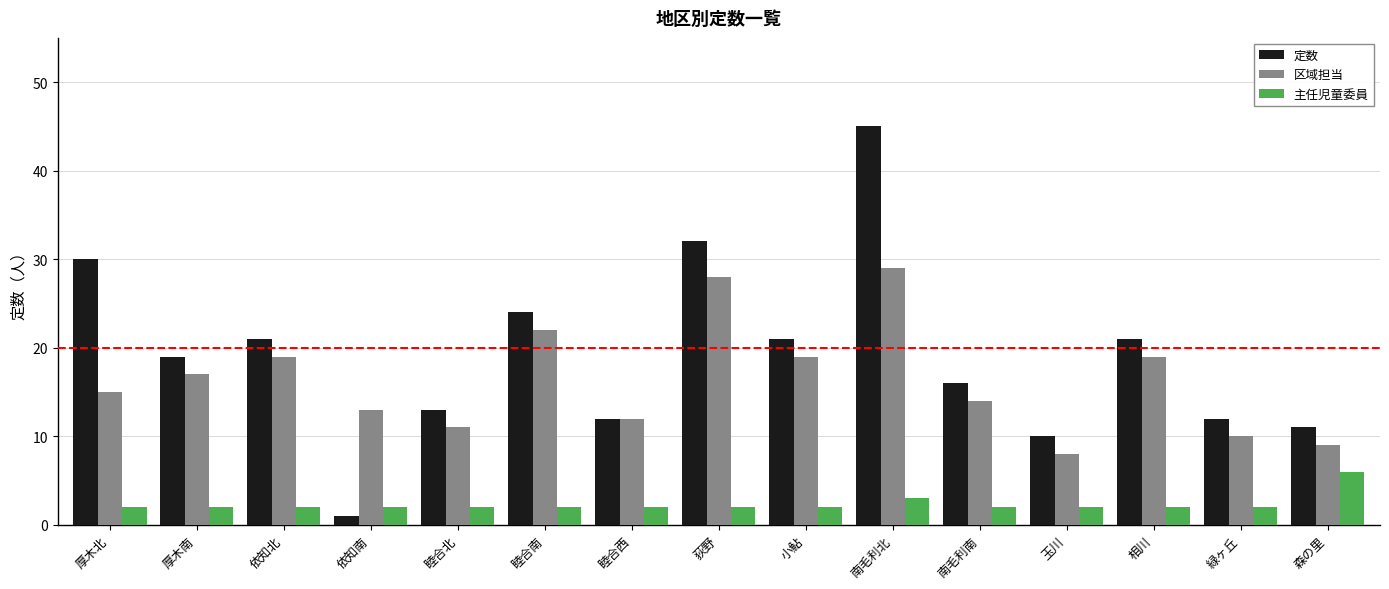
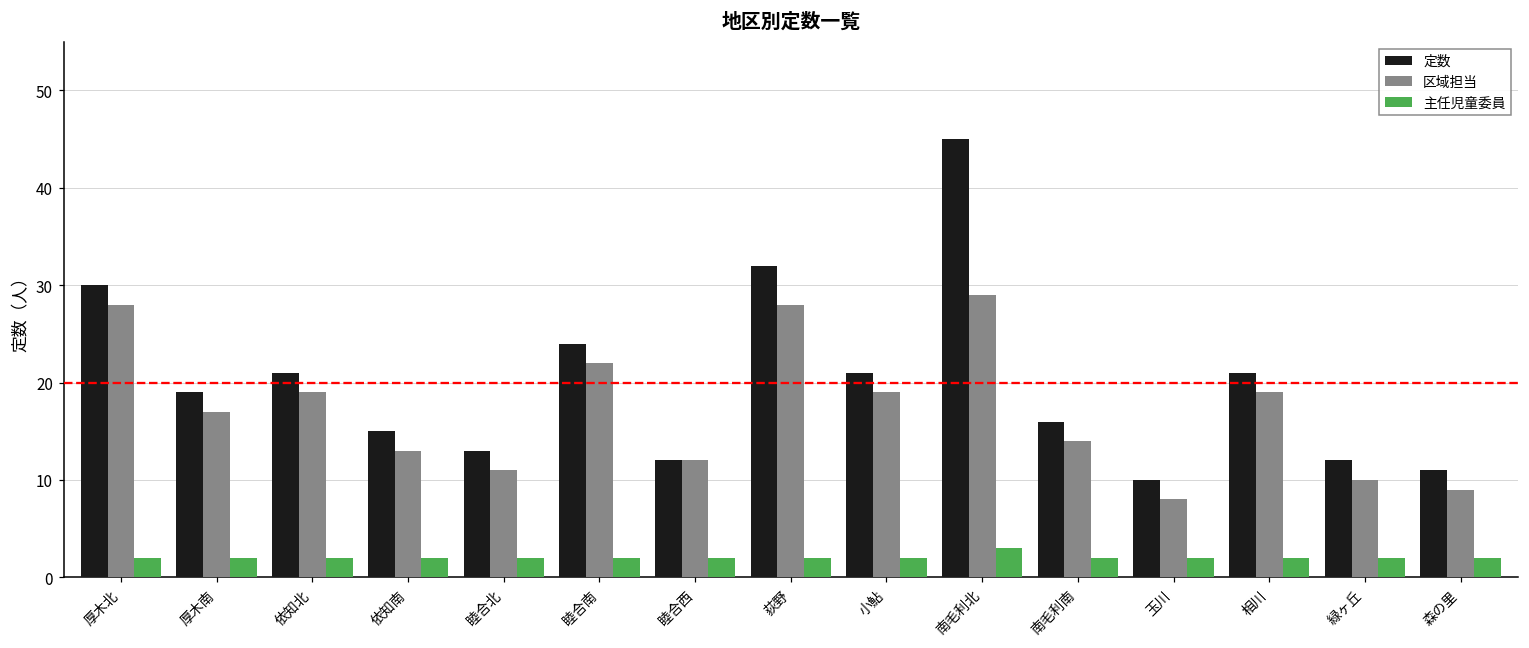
  {
    "定数": {
      "厚木北": 30,
      "厚木南": 19,
      "依知北": 21,
-     "依知南": 1,
+     "依知南": 15,
      "睦合北": 13,
      "睦合南": 24,
      "睦合西": 12,
      "荻野": 32,
      "小鮎": 21,
      "南毛利北": 45,
      "南毛利南": 16,
      "玉川": 10,
      "相川": 21,
      "緑ヶ丘": 12,
      "森の里": 11
    },
    "区域担当": {
-     "厚木北": 15,
+     "厚木北": 28,
      "厚木南": 17,
      "依知北": 19,
      "依知南": 13,
      "睦合北": 11,
      "睦合南": 22,
      "睦合西": 12,
      "荻野": 28,
      "小鮎": 19,
      "南毛利北": 29,
      "南毛利南": 14,
      "玉川": 8,
      "相川": 19,
      "緑ヶ丘": 10,
      "森の里": 9
    },
    "主任児童委員": {
      "厚木北": 2,
      "厚木南": 2,
      "依知北": 2,
      "依知南": 2,
      "睦合北": 2,
      "睦合南": 2,
      "睦合西": 2,
      "荻野": 2,
      "小鮎": 2,
      "南毛利北": 3,
      "南毛利南": 2,
      "玉川": 2,
      "相川": 2,
      "緑ヶ丘": 2,
-     "森の里": 6
+     "森の里": 2
    }
  }
